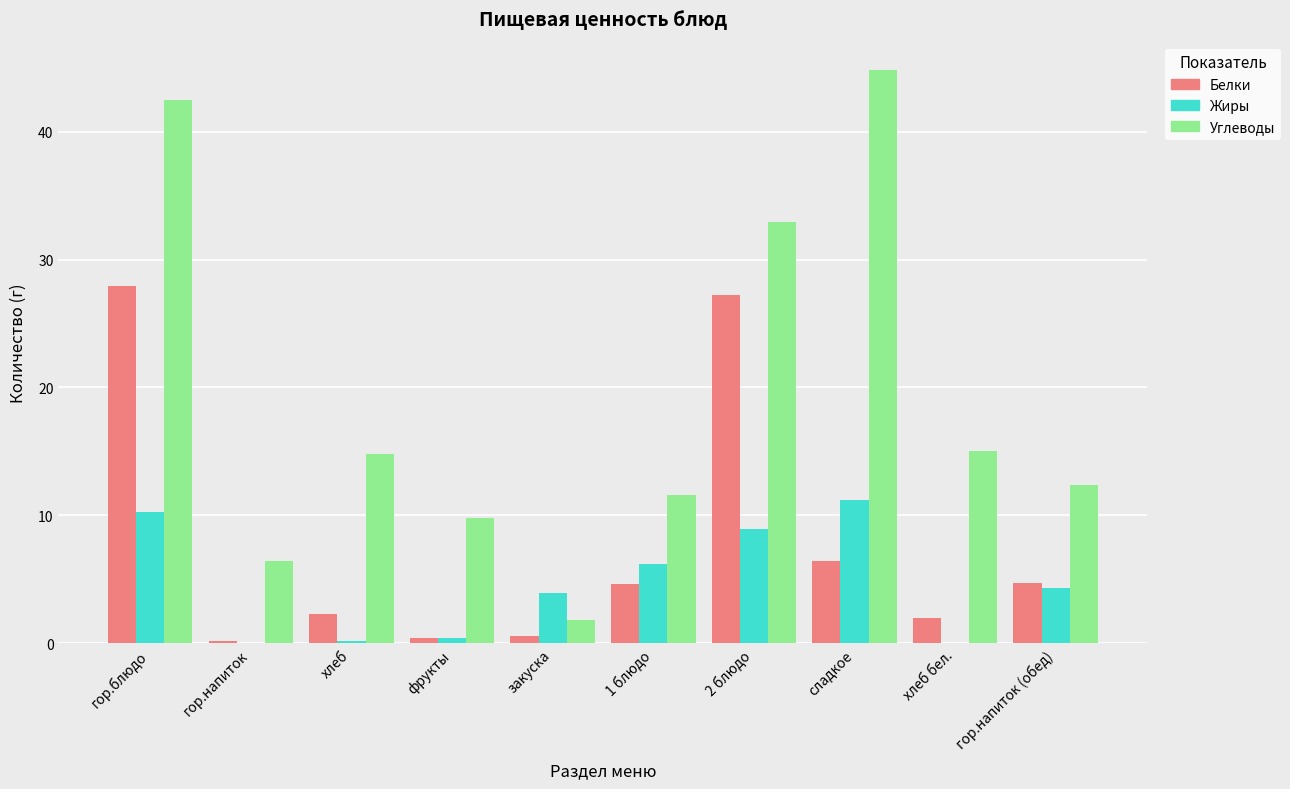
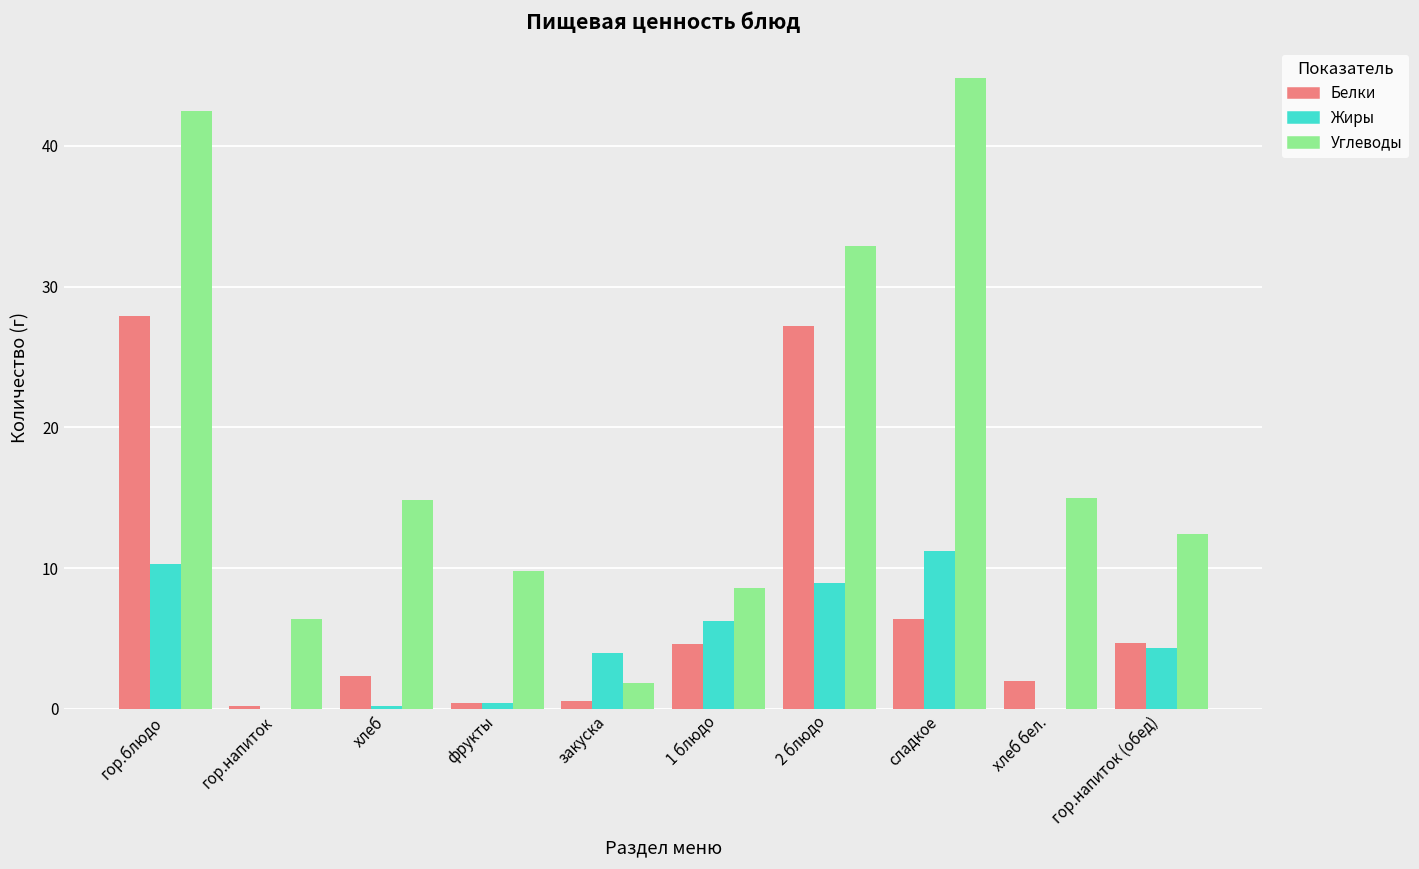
  {
    "Белки": {
      "гор.блюдо": 27.9,
      "гор.напиток": 0.2,
      "хлеб": 2.3,
      "фрукты": 0.4,
      "закуска": 0.6,
      "1 блюдо": 4.6,
      "2 блюдо": 27.2,
      "сладкое": 6.4,
      "хлеб бел.": 2.0,
      "гор.напиток (обед)": 4.7
    },
    "Жиры": {
      "гор.блюдо": 10.3,
      "гор.напиток": 0.0,
      "хлеб": 0.2,
      "фрукты": 0.4,
      "закуска": 4.0,
      "1 блюдо": 6.2,
      "2 блюдо": 8.9,
      "сладкое": 11.2,
      "хлеб бел.": 0.0,
      "гор.напиток (обед)": 4.3
    },
    "Углеводы": {
      "гор.блюдо": 42.5,
      "гор.напиток": 6.4,
      "хлеб": 14.8,
      "фрукты": 9.8,
      "закуска": 1.8,
-     "1 блюдо": 11.6,
+     "1 блюдо": 8.6,
      "2 блюдо": 32.9,
      "сладкое": 44.8,
      "хлеб бел.": 15.0,
      "гор.напиток (обед)": 12.4
    }
  }
